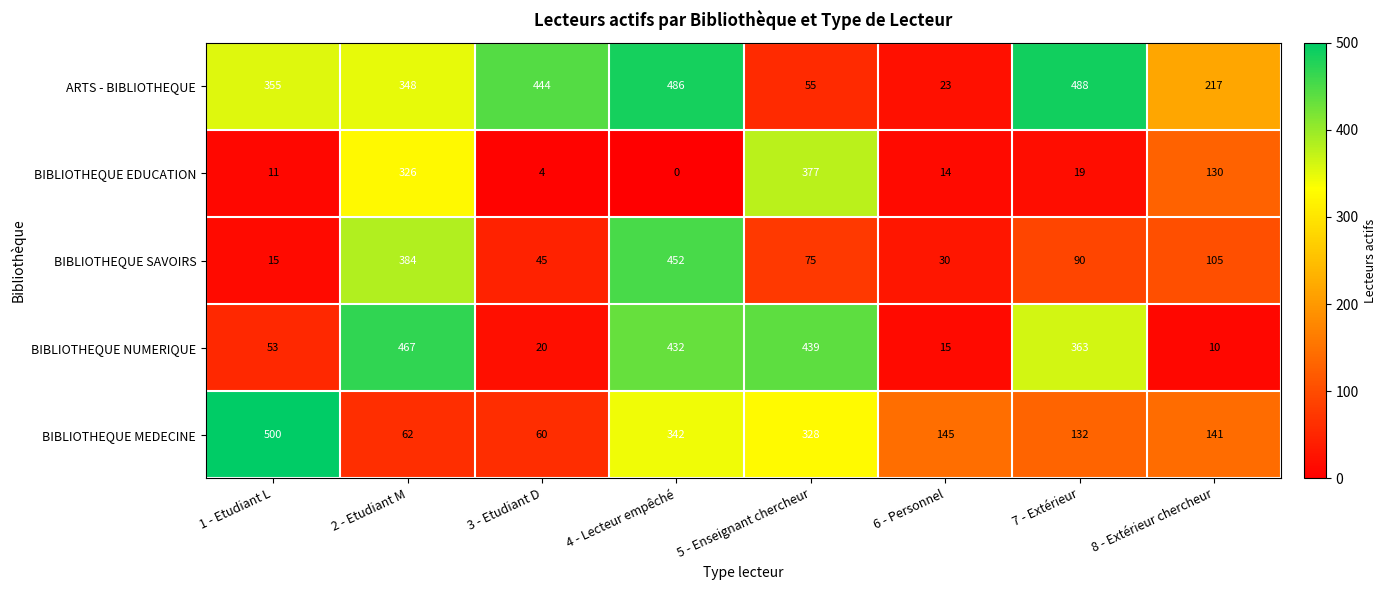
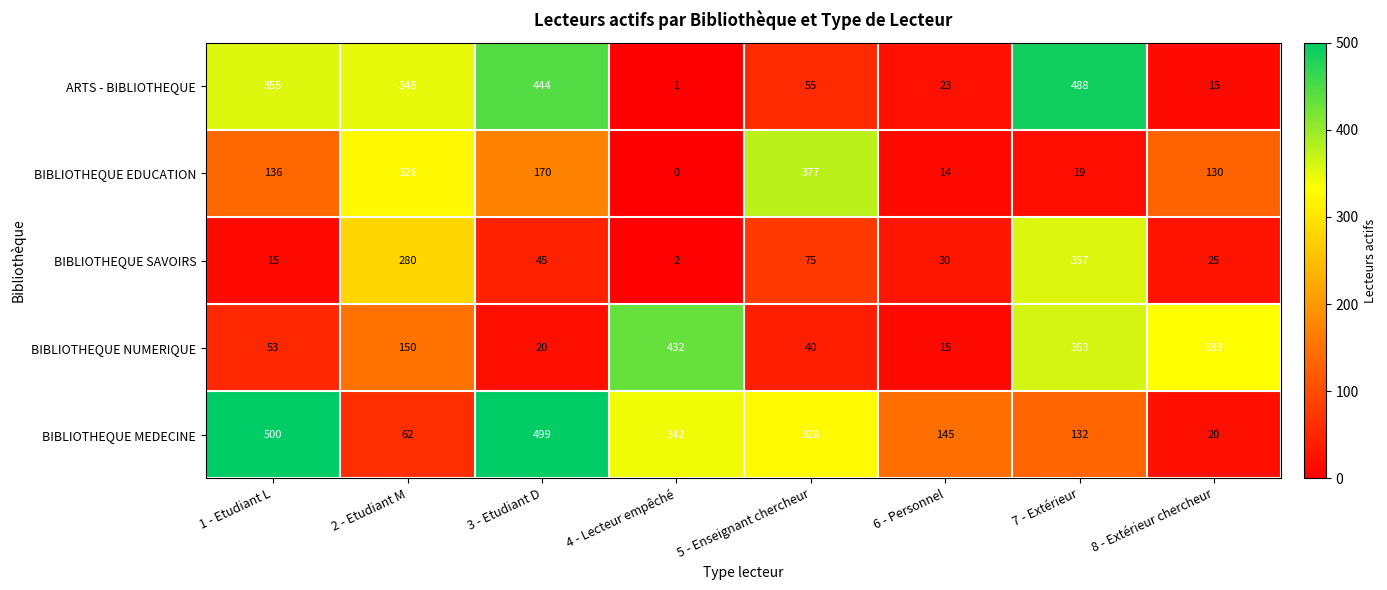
  {
    "ARTS - BIBLIOTHEQUE": {
      "1 - Etudiant L": 355,
      "2 - Etudiant M": 348,
      "3 - Etudiant D": 444,
-     "4 - Lecteur empêché": 486,
+     "4 - Lecteur empêché": 1,
      "5 - Enseignant chercheur": 55,
      "6 - Personnel": 23,
      "7 - Extérieur": 488,
-     "8 - Extérieur chercheur": 217
+     "8 - Extérieur chercheur": 15
    },
    "BIBLIOTHEQUE EDUCATION": {
-     "1 - Etudiant L": 11,
+     "1 - Etudiant L": 136,
      "2 - Etudiant M": 326,
-     "3 - Etudiant D": 4,
+     "3 - Etudiant D": 170,
      "4 - Lecteur empêché": 0,
      "5 - Enseignant chercheur": 377,
      "6 - Personnel": 14,
      "7 - Extérieur": 19,
      "8 - Extérieur chercheur": 130
    },
    "BIBLIOTHEQUE SAVOIRS": {
      "1 - Etudiant L": 15,
-     "2 - Etudiant M": 384,
+     "2 - Etudiant M": 280,
      "3 - Etudiant D": 45,
-     "4 - Lecteur empêché": 452,
+     "4 - Lecteur empêché": 2,
      "5 - Enseignant chercheur": 75,
      "6 - Personnel": 30,
-     "7 - Extérieur": 90,
-     "8 - Extérieur chercheur": 105
+     "7 - Extérieur": 357,
+     "8 - Extérieur chercheur": 25
    },
    "BIBLIOTHEQUE NUMERIQUE": {
      "1 - Etudiant L": 53,
-     "2 - Etudiant M": 467,
+     "2 - Etudiant M": 150,
      "3 - Etudiant D": 20,
      "4 - Lecteur empêché": 432,
-     "5 - Enseignant chercheur": 439,
+     "5 - Enseignant chercheur": 40,
      "6 - Personnel": 15,
      "7 - Extérieur": 363,
-     "8 - Extérieur chercheur": 10
+     "8 - Extérieur chercheur": 333
    },
    "BIBLIOTHEQUE MEDECINE": {
      "1 - Etudiant L": 500,
      "2 - Etudiant M": 62,
-     "3 - Etudiant D": 60,
+     "3 - Etudiant D": 499,
      "4 - Lecteur empêché": 342,
      "5 - Enseignant chercheur": 328,
      "6 - Personnel": 145,
      "7 - Extérieur": 132,
-     "8 - Extérieur chercheur": 141
+     "8 - Extérieur chercheur": 20
    }
  }
